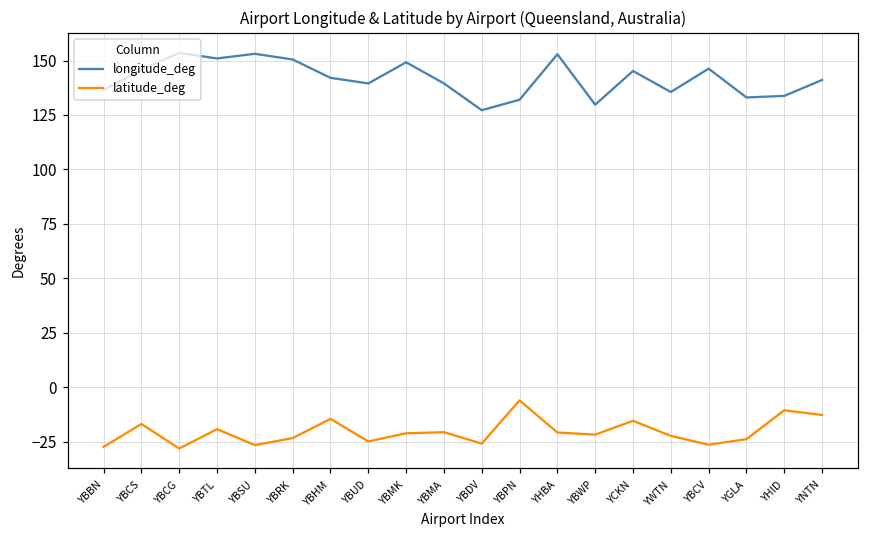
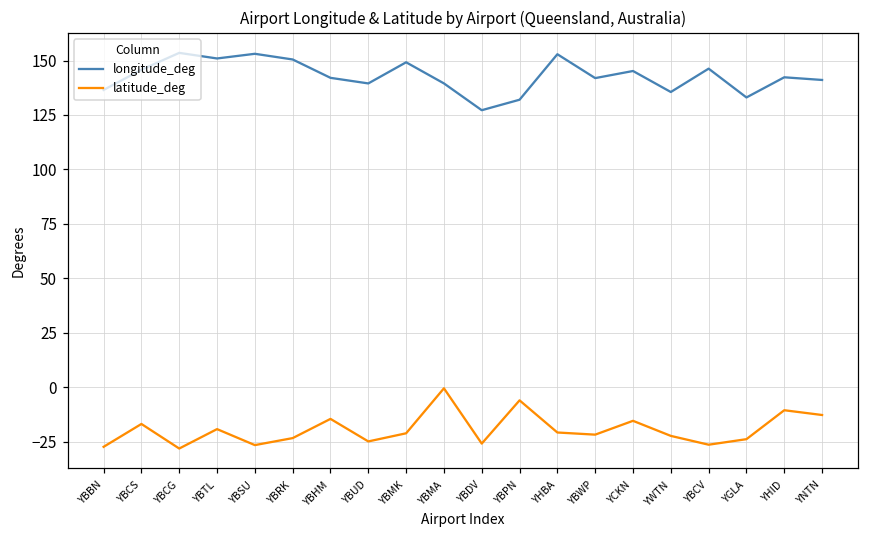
  {
    "longitude_deg": {
      "YBTL": 151,
      "YBSU": 153,
      "YBRK": 150,
      "YBHM": 142,
      "YBUD": 139,
      "YBMK": 149,
      "YBMA": 139,
      "YBDV": 127,
      "YBPN": 132,
      "YHBA": 153,
-     "YBWP": 130,
+     "YBWP": 142,
      "YCKN": 145,
      "YWTN": 136,
      "YBCV": 146,
      "YGLA": 133,
-     "YHID": 134,
+     "YHID": 142,
      "YNTN": 141
    },
    "latitude_deg": {
      "YBBN": -27,
      "YBCS": -17,
      "YBCG": -28,
      "YBTL": -19,
      "YBSU": -27,
      "YBRK": -23,
      "YBHM": -15,
      "YBUD": -25,
      "YBMK": -21,
-     "YBMA": -21,
+     "YBMA": -1,
      "YBDV": -26,
      "YBPN": -6,
      "YHBA": -21,
      "YBWP": -22,
      "YCKN": -15,
      "YWTN": -22,
      "YBCV": -26,
      "YGLA": -24,
      "YHID": -11,
      "YNTN": -13
    }
  }
